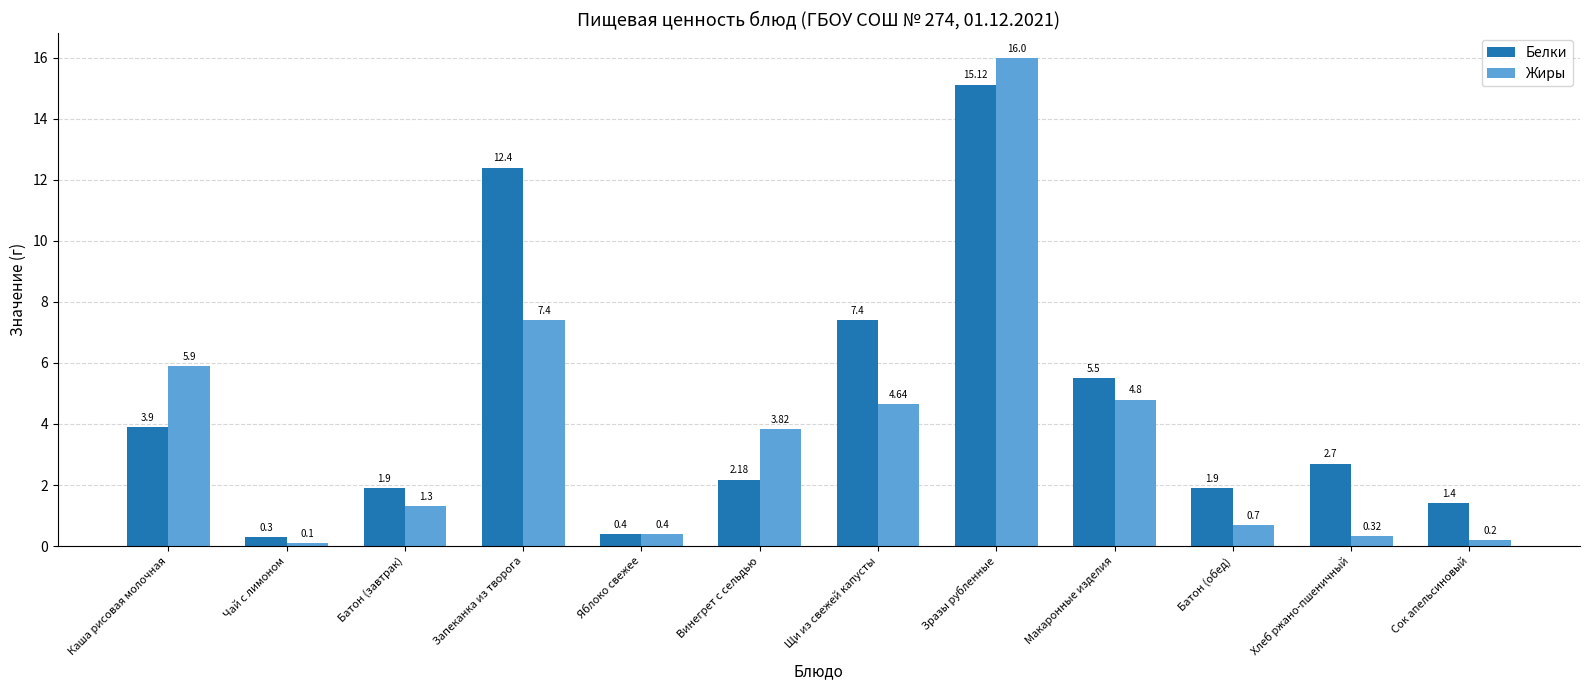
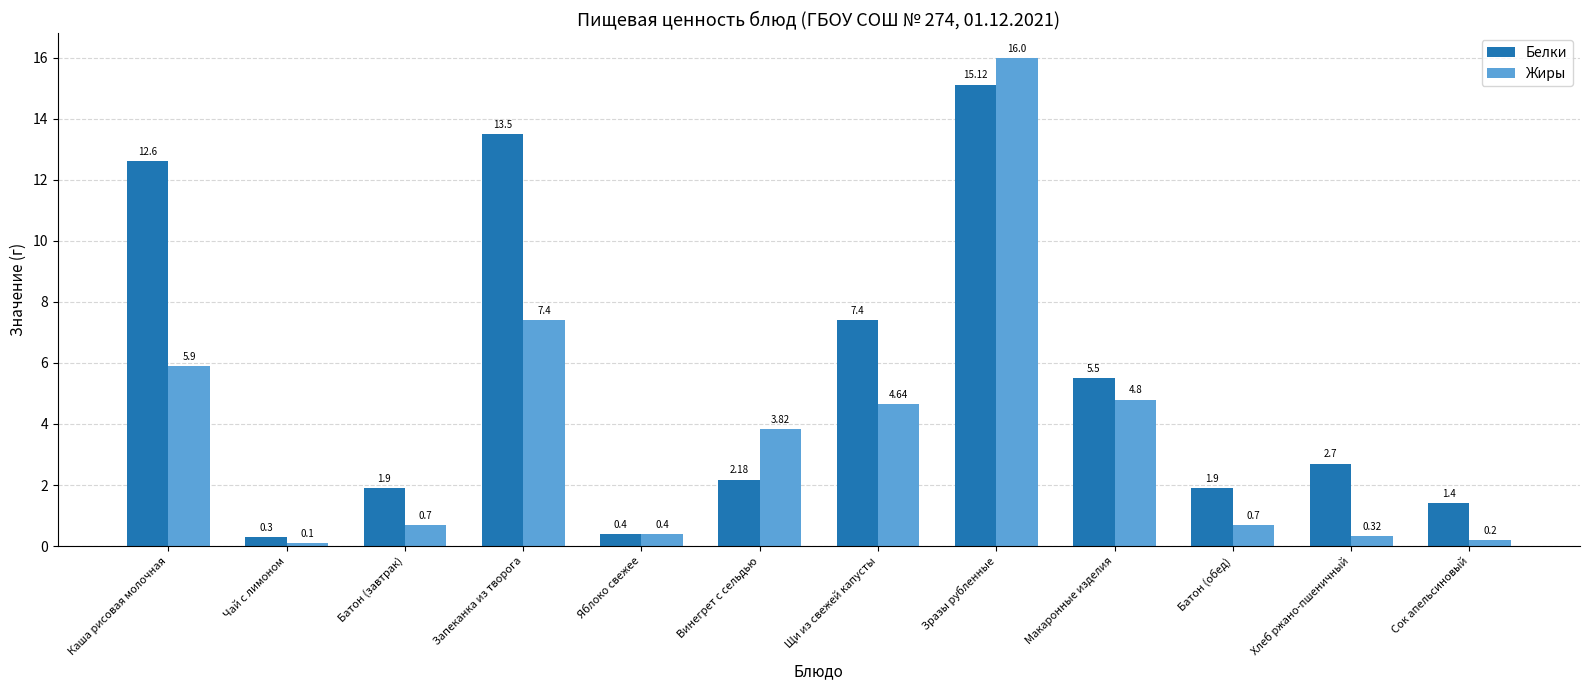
  {
    "Белки": {
-     "Каша рисовая молочная": 3.9,
+     "Каша рисовая молочная": 12.6,
      "Чай с лимоном": 0.3,
      "Батон (завтрак)": 1.9,
-     "Запеканка из творога": 12.4,
+     "Запеканка из творога": 13.5,
      "Яблоко свежее": 0.4,
      "Винегрет с сельдью": 2.18,
      "Щи из свежей капусты": 7.4,
      "Зразы рубленные": 15.12,
      "Макаронные изделия": 5.5,
      "Батон (обед)": 1.9,
      "Хлеб ржано-пшеничный": 2.7,
      "Сок апельсиновый": 1.4
    },
    "Жиры": {
      "Каша рисовая молочная": 5.9,
      "Чай с лимоном": 0.1,
-     "Батон (завтрак)": 1.3,
+     "Батон (завтрак)": 0.7,
      "Запеканка из творога": 7.4,
      "Яблоко свежее": 0.4,
      "Винегрет с сельдью": 3.82,
      "Щи из свежей капусты": 4.64,
      "Зразы рубленные": 16.0,
      "Макаронные изделия": 4.8,
      "Батон (обед)": 0.7,
      "Хлеб ржано-пшеничный": 0.32,
      "Сок апельсиновый": 0.2
    }
  }
